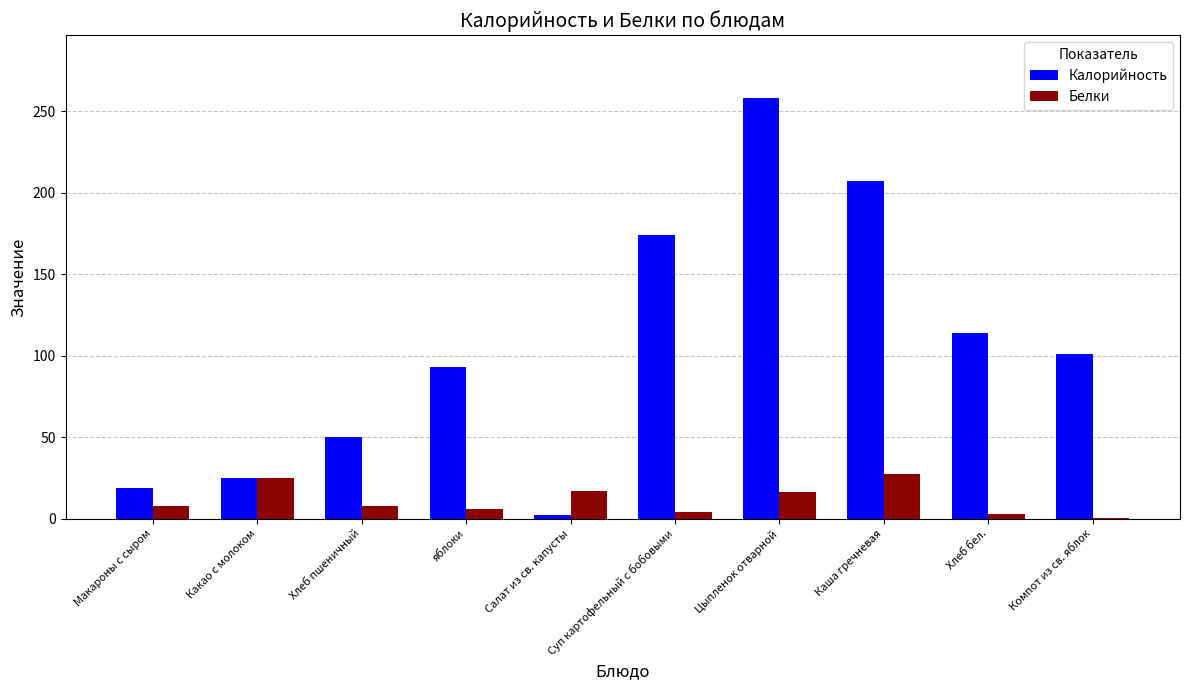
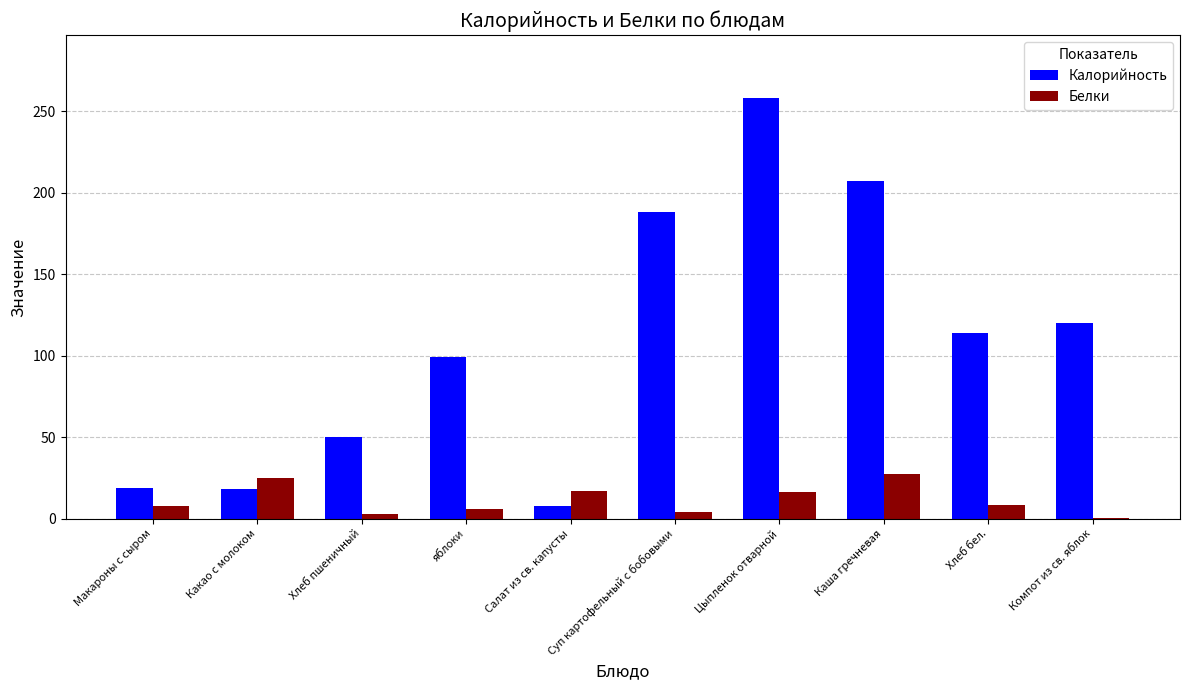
  {
    "Калорийность": {
      "Макароны с сыром": 19,
-     "Какао с молоком": 25,
+     "Какао с молоком": 18,
      "Хлеб пшеничный": 50,
-     "яблоки": 93,
-     "Салат из св. капусты": 3,
-     "Суп картофельный с бобовыми": 174,
+     "яблоки": 99,
+     "Салат из св. капусты": 8,
+     "Суп картофельный с бобовыми": 188,
      "Цыпленок отварной": 258,
      "Каша гречневая": 207,
      "Хлеб бел.": 114,
-     "Компот из св. яблок": 101
+     "Компот из св. яблок": 120
    },
    "Белки": {
      "Макароны с сыром": 8,
      "Какао с молоком": 25,
-     "Хлеб пшеничный": 8,
+     "Хлеб пшеничный": 3,
      "яблоки": 6,
      "Салат из св. капусты": 17,
      "Суп картофельный с бобовыми": 4,
      "Цыпленок отварной": 16,
      "Каша гречневая": 28,
-     "Хлеб бел.": 3
+     "Хлеб бел.": 8
    }
  }
